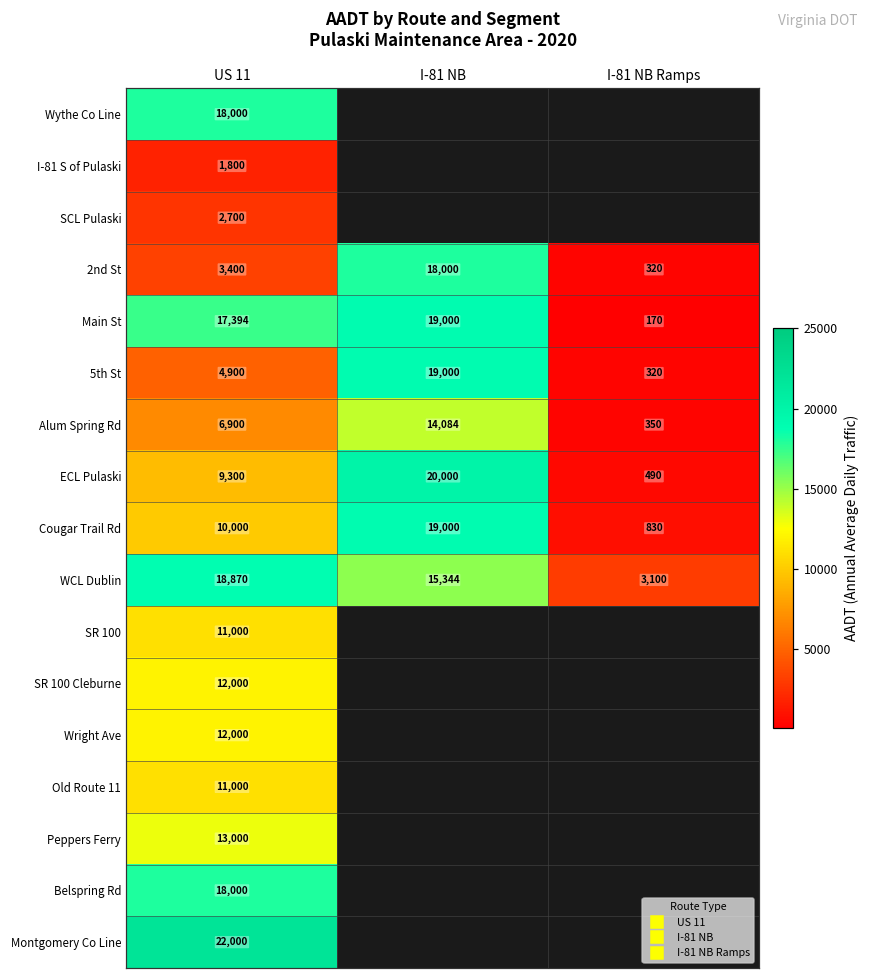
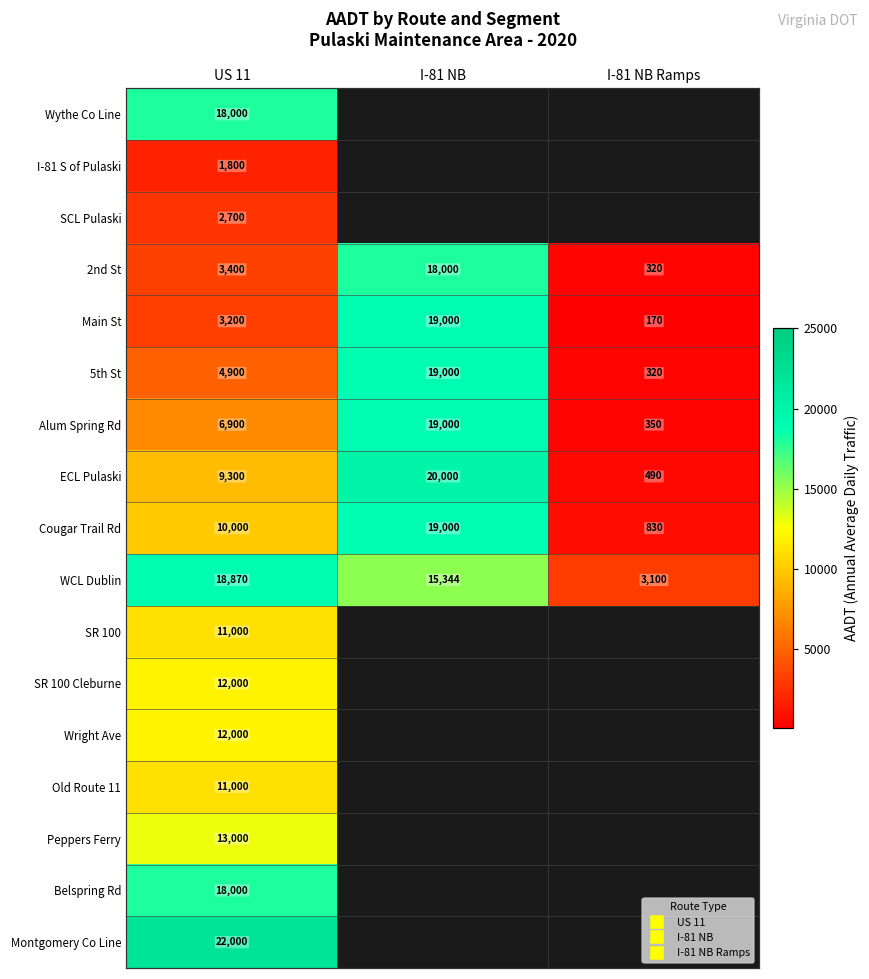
  {
    "Main St": {
-     "US 11": "17,394"
+     "US 11": "3,200"
    },
    "Alum Spring Rd": {
-     "I-81 NB": "14,084"
+     "I-81 NB": "19,000"
    }
  }
